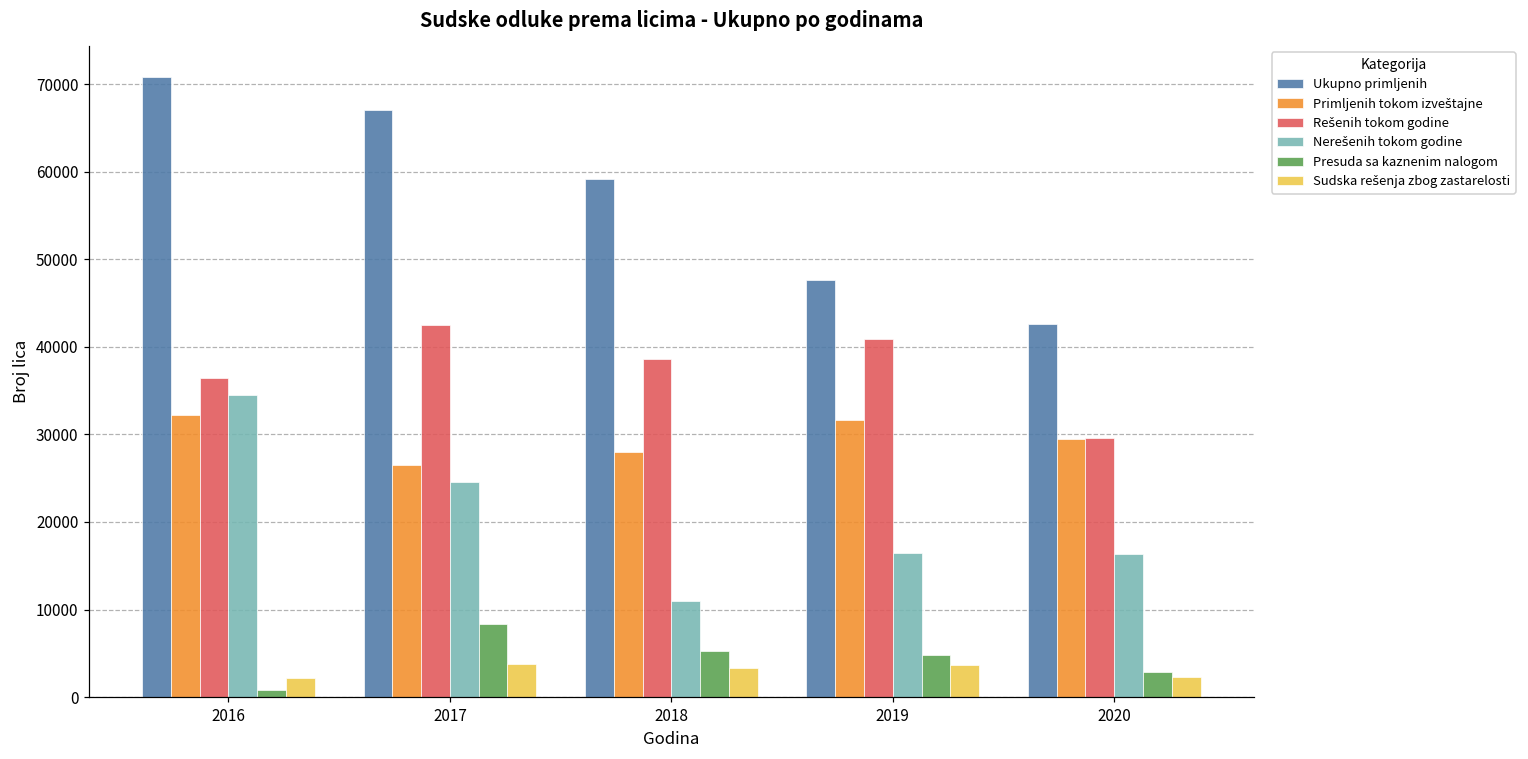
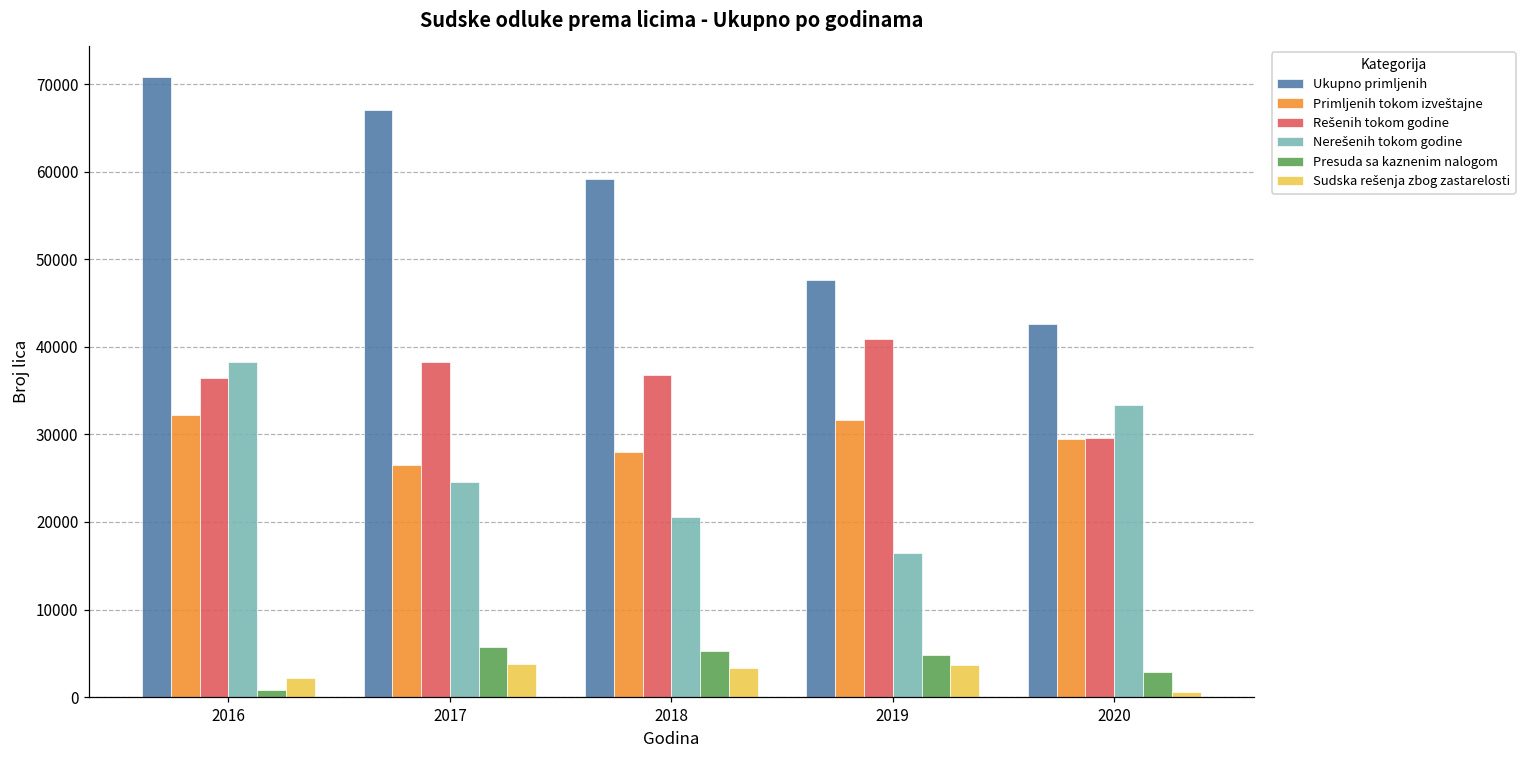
  {
    "Ukupno primljenih": {
      "2016": 71000,
      "2017": 67000,
      "2018": 59000,
      "2019": 48000,
      "2020": 43000
    },
    "Primljenih tokom izveštajne": {
      "2016": 32000,
      "2017": 26000,
      "2018": 28000,
      "2019": 32000,
      "2020": 29000
    },
    "Rešenih tokom godine": {
      "2016": 36000,
-     "2017": 42000,
-     "2018": 39000,
+     "2017": 38000,
+     "2018": 37000,
      "2019": 41000,
      "2020": 30000
    },
    "Nerešenih tokom godine": {
-     "2016": 34000,
+     "2016": 38000,
      "2017": 25000,
-     "2018": 11000,
+     "2018": 21000,
      "2019": 16000,
-     "2020": 16000
+     "2020": 33000
    },
    "Presuda sa kaznenim nalogom": {
      "2016": 1000,
-     "2017": 8000,
+     "2017": 6000,
      "2018": 5000,
      "2019": 5000,
      "2020": 3000
    },
    "Sudska rešenja zbog zastarelosti": {
      "2016": 2000,
      "2017": 4000,
      "2018": 3000,
      "2019": 4000,
-     "2020": 2000
+     "2020": 1000
    }
  }
